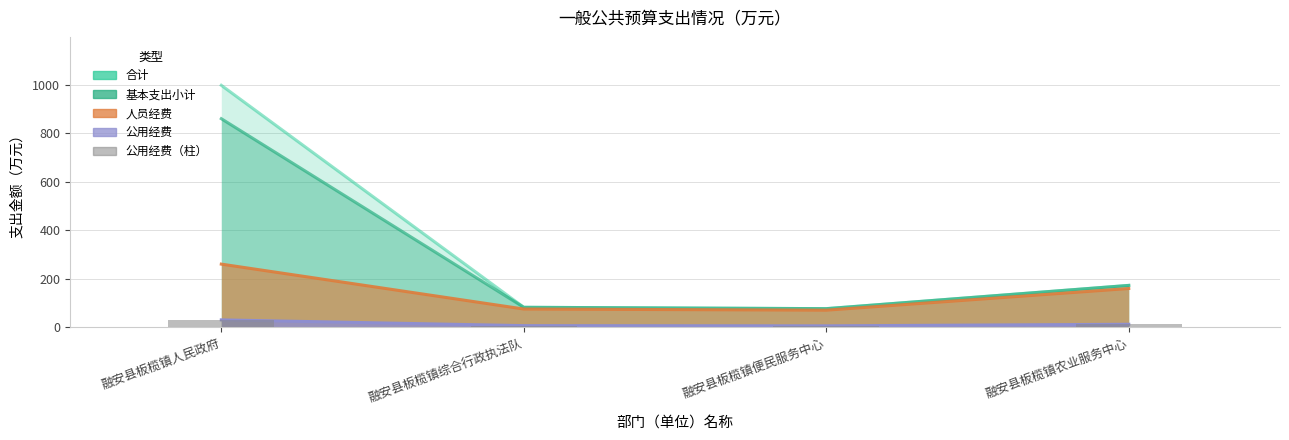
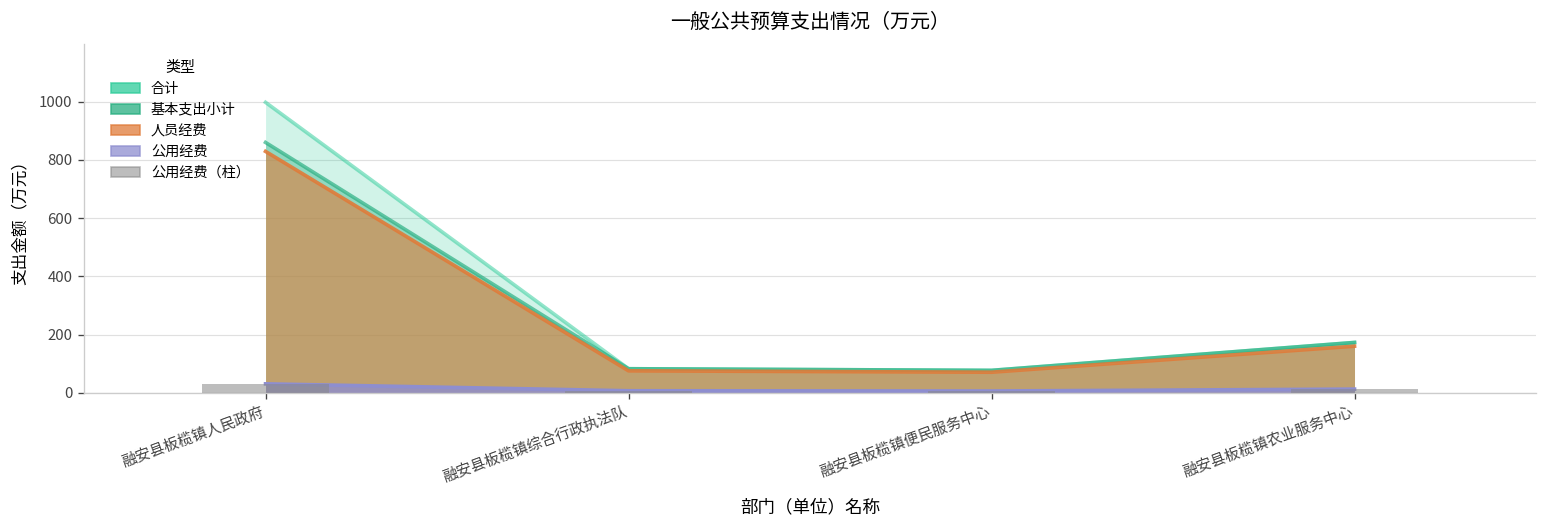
  {
    "人员经费": {
-     "融安县板榄镇人民政府": 260,
+     "融安县板榄镇人民政府": 830,
      "融安县板榄镇农业服务中心": 160
    },
    "公用经费": {
      "融安县板榄镇人民政府": 30,
      "融安县板榄镇综合行政执法队": 10,
      "融安县板榄镇便民服务中心": 10,
      "融安县板榄镇农业服务中心": 10
    }
  }
